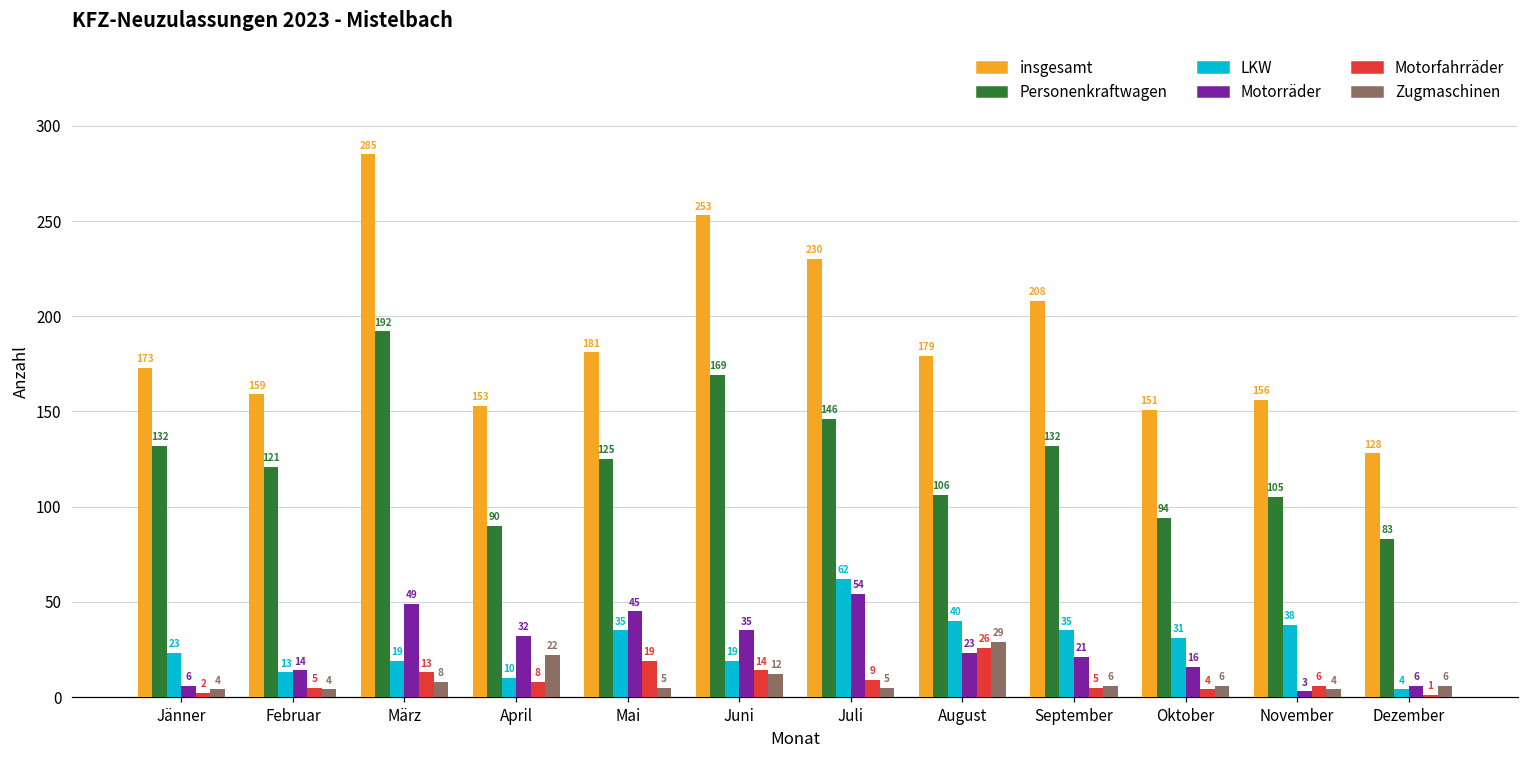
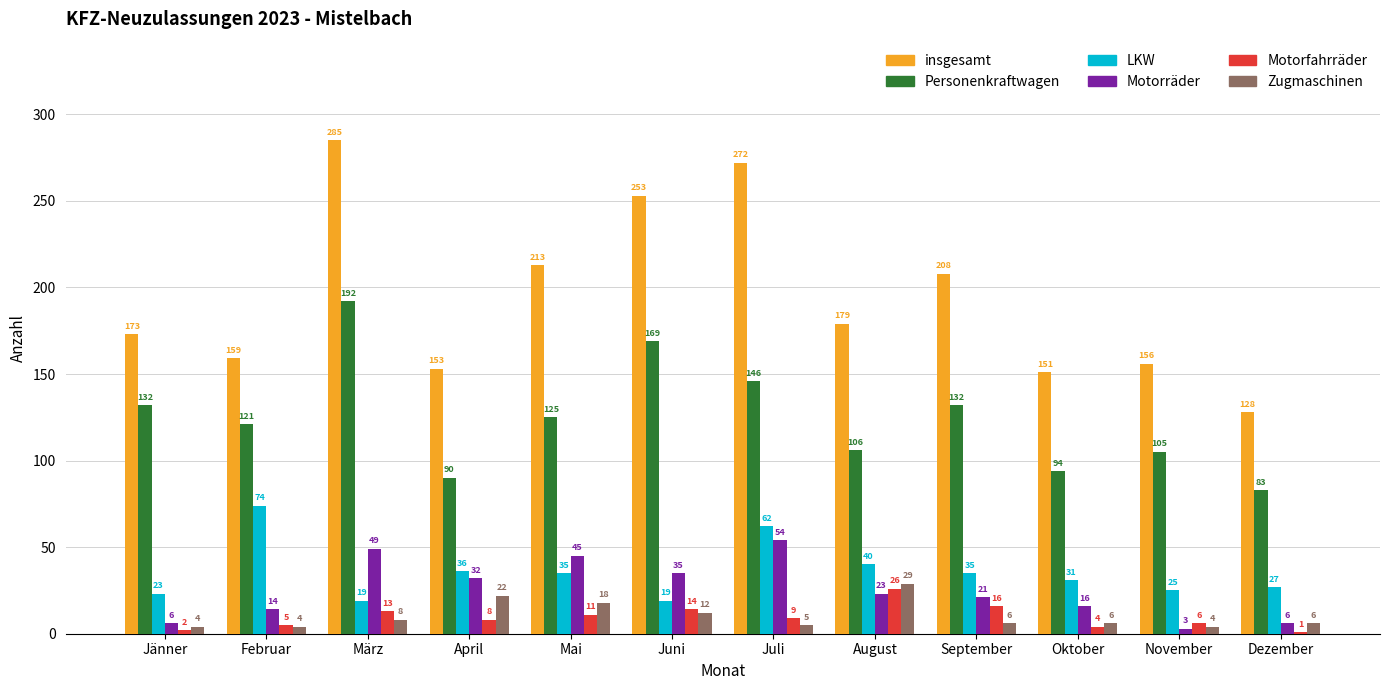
  {
    "insgesamt": {
      "Jänner": 173,
      "Februar": 159,
      "März": 285,
      "April": 153,
-     "Mai": 181,
+     "Mai": 213,
      "Juni": 253,
-     "Juli": 230,
+     "Juli": 272,
      "August": 179,
      "September": 208,
      "Oktober": 151,
      "November": 156,
      "Dezember": 128
    },
    "Personenkraftwagen": {
      "Jänner": 132,
      "Februar": 121,
      "März": 192,
      "April": 90,
      "Mai": 125,
      "Juni": 169,
      "Juli": 146,
      "August": 106,
      "September": 132,
      "Oktober": 94,
      "November": 105,
      "Dezember": 83
    },
    "LKW": {
      "Jänner": 23,
-     "Februar": 13,
+     "Februar": 74,
      "März": 19,
-     "April": 10,
+     "April": 36,
      "Mai": 35,
      "Juni": 19,
      "Juli": 62,
      "August": 40,
      "September": 35,
      "Oktober": 31,
-     "November": 38,
-     "Dezember": 4
+     "November": 25,
+     "Dezember": 27
    },
    "Motorräder": {
      "Jänner": 6,
      "Februar": 14,
      "März": 49,
      "April": 32,
      "Mai": 45,
      "Juni": 35,
      "Juli": 54,
      "August": 23,
      "September": 21,
      "Oktober": 16,
      "November": 3,
      "Dezember": 6
    },
    "Motorfahrräder": {
      "Jänner": 2,
      "Februar": 5,
      "März": 13,
      "April": 8,
-     "Mai": 19,
+     "Mai": 11,
      "Juni": 14,
      "Juli": 9,
      "August": 26,
-     "September": 5,
+     "September": 16,
      "Oktober": 4,
      "November": 6,
      "Dezember": 1
    },
    "Zugmaschinen": {
      "Jänner": 4,
      "Februar": 4,
      "März": 8,
      "April": 22,
-     "Mai": 5,
+     "Mai": 18,
      "Juni": 12,
      "Juli": 5,
      "August": 29,
      "September": 6,
      "Oktober": 6,
      "November": 4,
      "Dezember": 6
    }
  }
